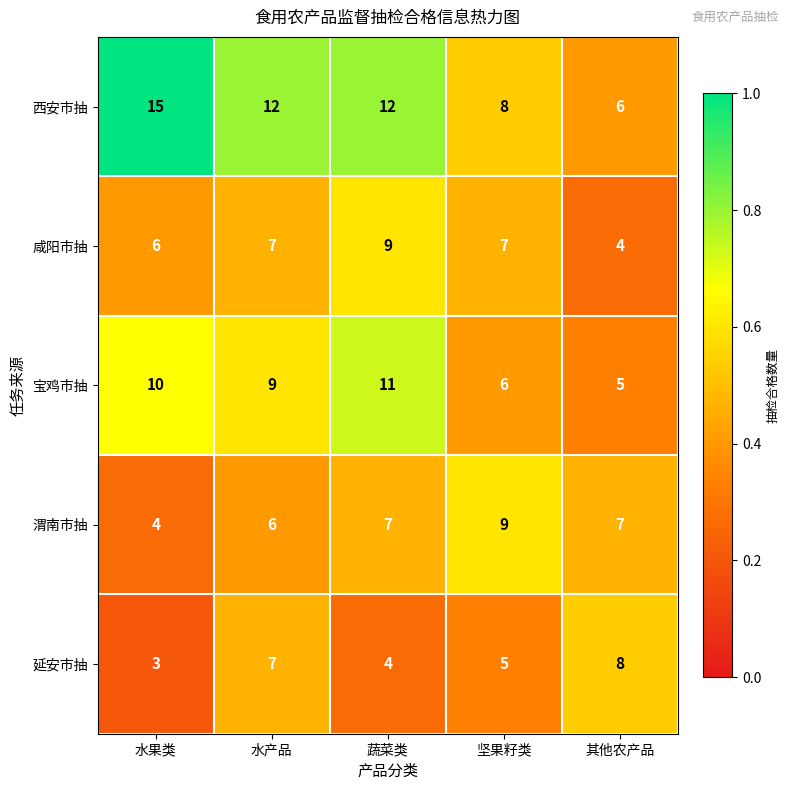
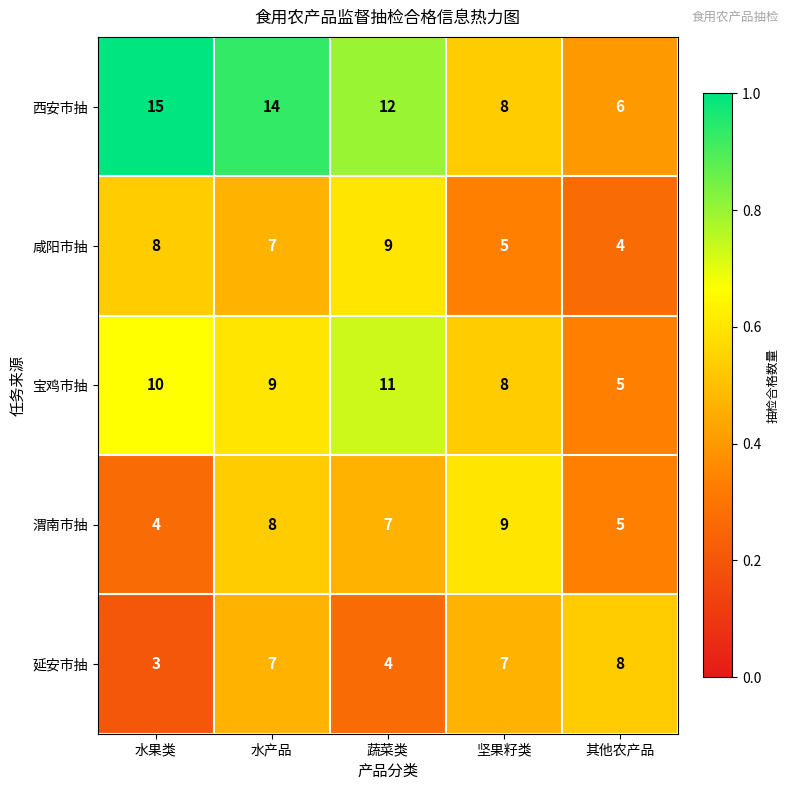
  {
    "西安市抽": {
      "水果类": 15,
-     "水产品": 12,
+     "水产品": 14,
      "蔬菜类": 12,
      "坚果籽类": 8,
      "其他农产品": 6
    },
    "咸阳市抽": {
-     "水果类": 6,
+     "水果类": 8,
      "水产品": 7,
      "蔬菜类": 9,
-     "坚果籽类": 7,
+     "坚果籽类": 5,
      "其他农产品": 4
    },
    "宝鸡市抽": {
      "水果类": 10,
      "水产品": 9,
      "蔬菜类": 11,
-     "坚果籽类": 6,
+     "坚果籽类": 8,
      "其他农产品": 5
    },
    "渭南市抽": {
      "水果类": 4,
-     "水产品": 6,
+     "水产品": 8,
      "蔬菜类": 7,
      "坚果籽类": 9,
-     "其他农产品": 7
+     "其他农产品": 5
    },
    "延安市抽": {
      "水果类": 3,
      "水产品": 7,
      "蔬菜类": 4,
-     "坚果籽类": 5,
+     "坚果籽类": 7,
      "其他农产品": 8
    }
  }
